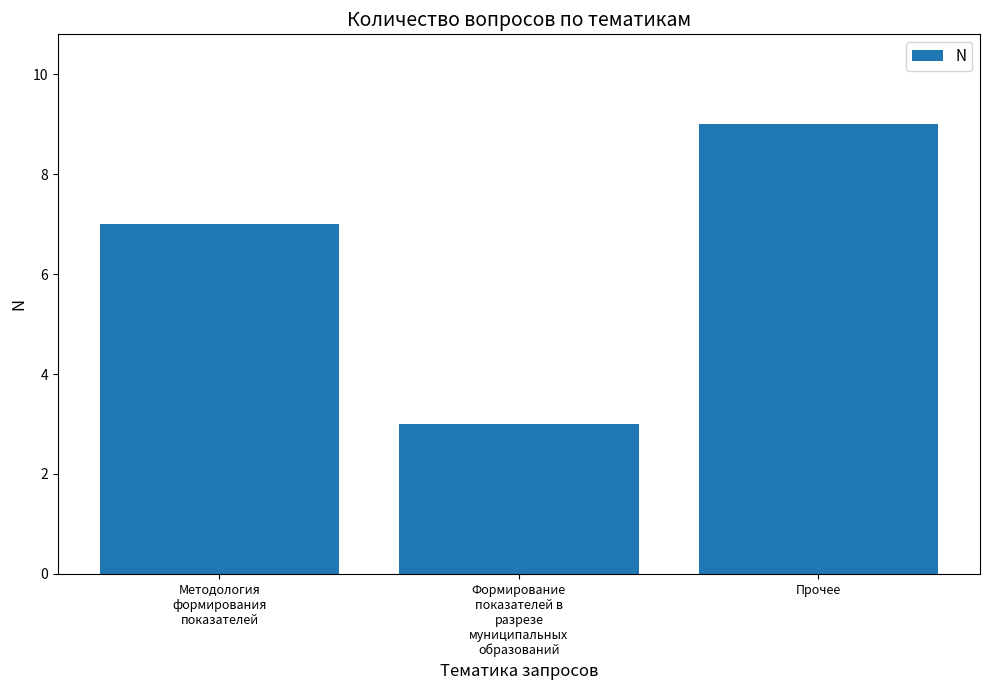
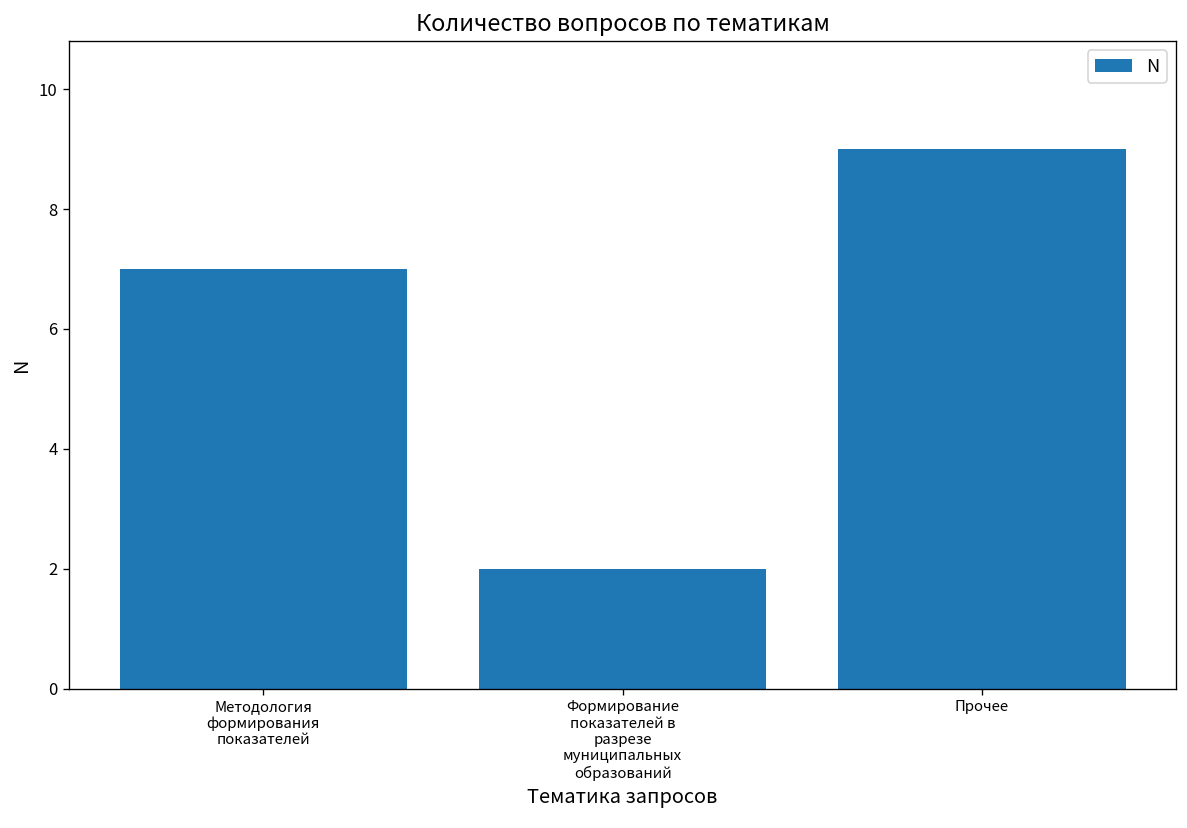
  {
    "Методология формирования показателей": 7,
-   "Формирование показателей в разрезе муниципальных образований": 3,
+   "Формирование показателей в разрезе муниципальных образований": 2,
    "Прочее": 9
  }
